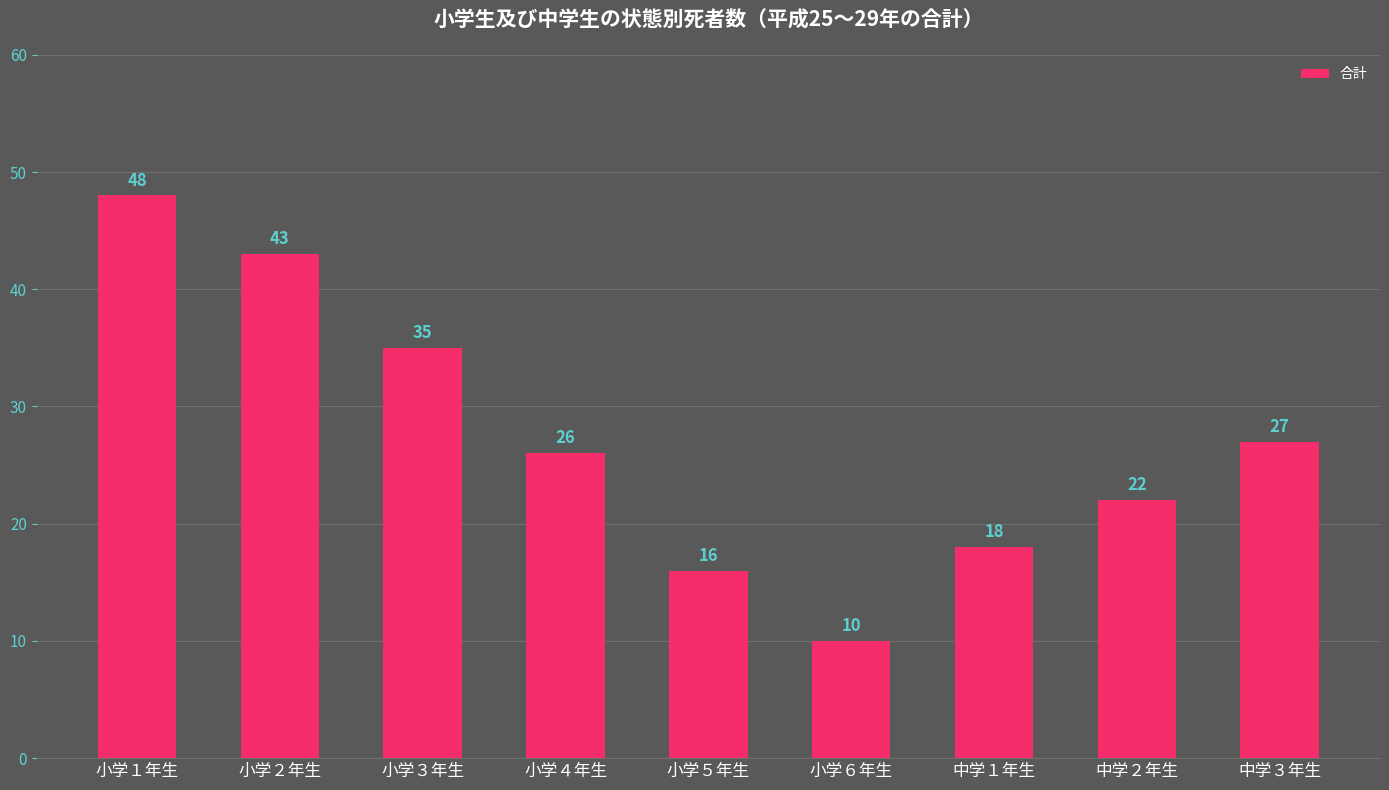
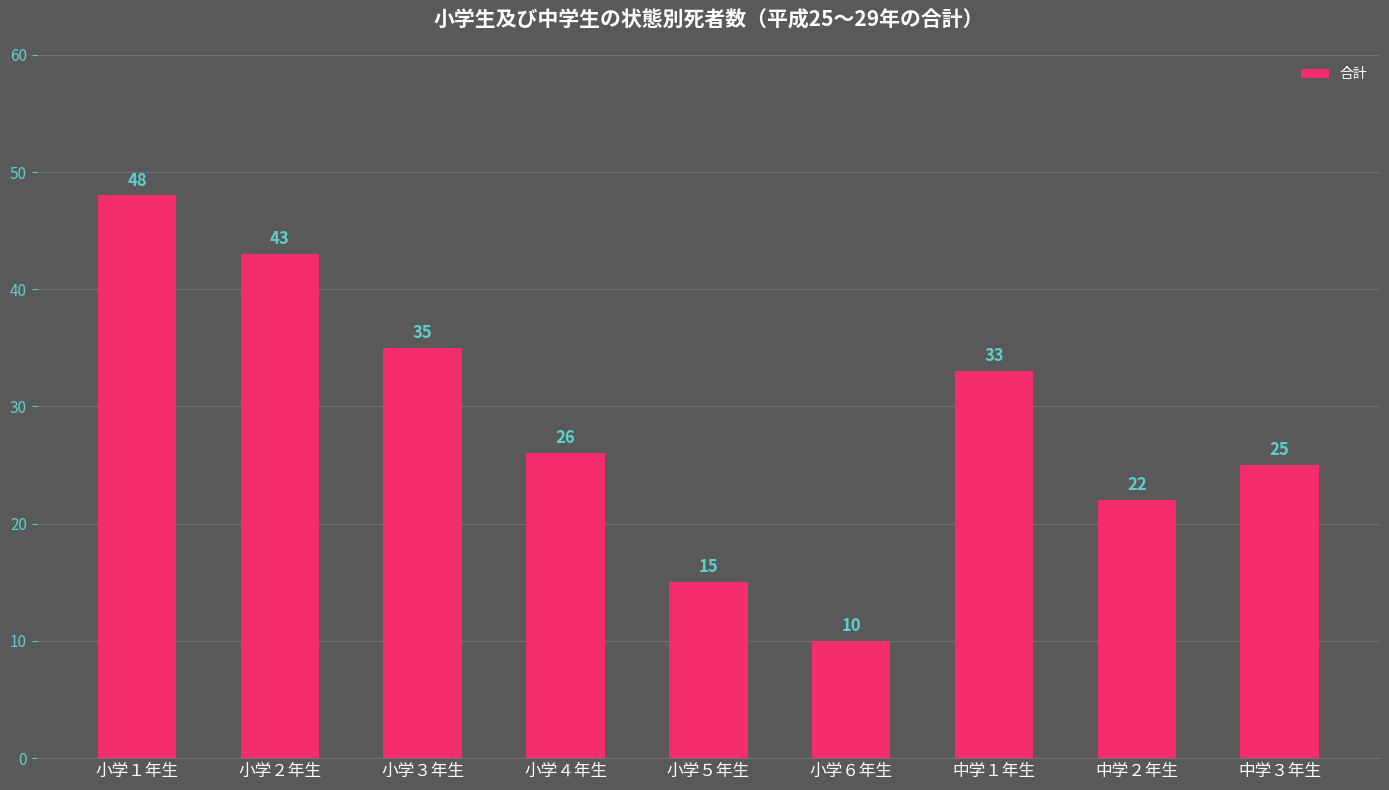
  {
    "小学１年生": 48,
    "小学２年生": 43,
    "小学３年生": 35,
    "小学４年生": 26,
-   "小学５年生": 16,
+   "小学５年生": 15,
    "小学６年生": 10,
-   "中学１年生": 18,
+   "中学１年生": 33,
    "中学２年生": 22,
-   "中学３年生": 27
+   "中学３年生": 25
  }
